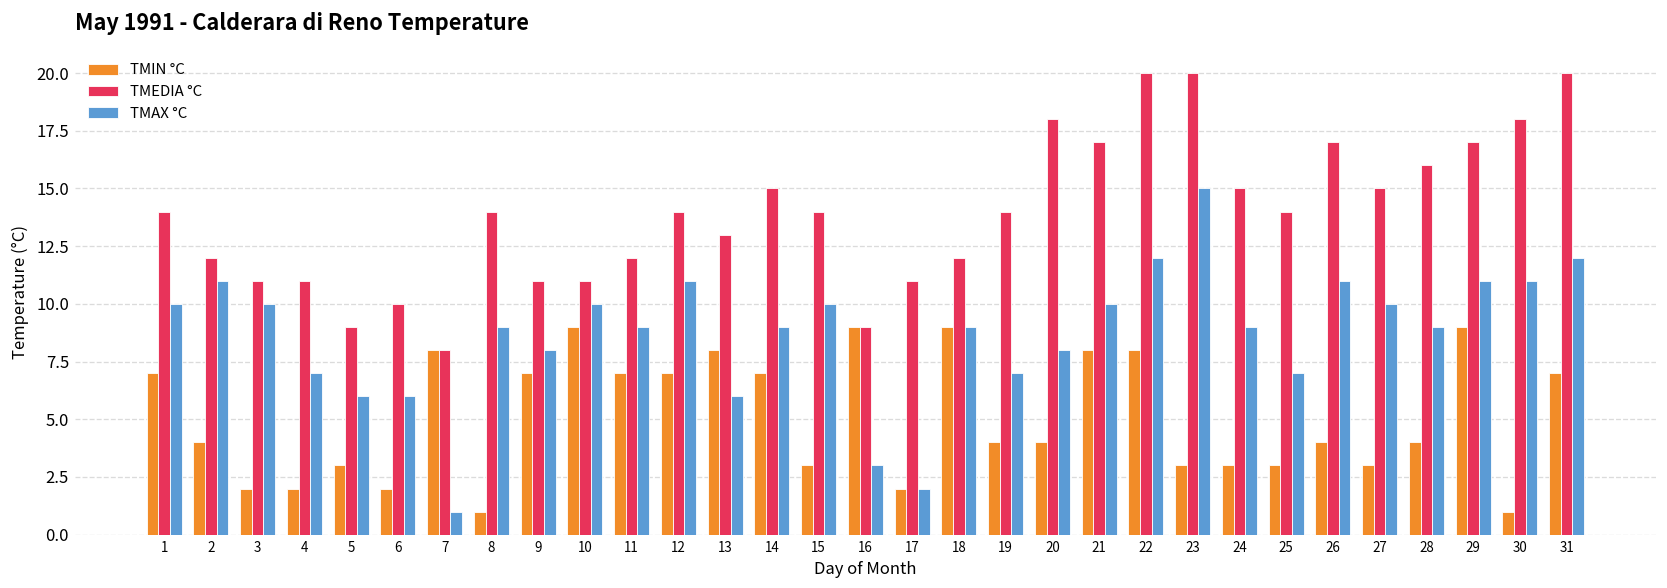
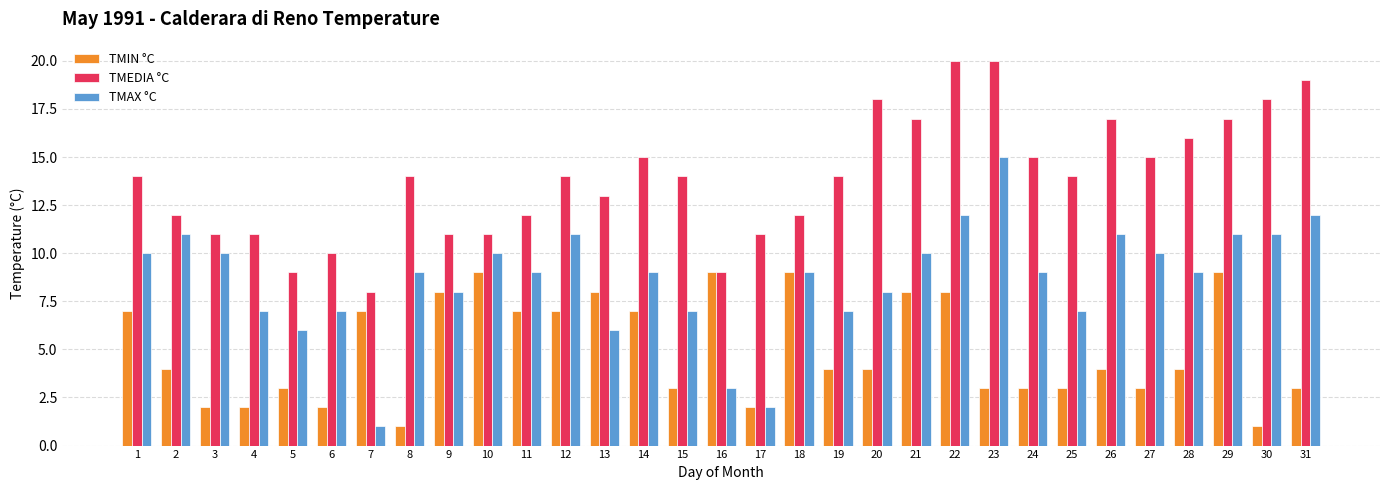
  {
    "TMIN °C": {
      "1": 7,
      "2": 4,
      "3": 2,
      "4": 2,
      "5": 3,
      "6": 2,
-     "7": 8,
+     "7": 7,
      "8": 1,
-     "9": 7,
+     "9": 8,
      "10": 9,
      "11": 7,
      "12": 7,
      "13": 8,
      "14": 7,
      "15": 3,
      "16": 9,
      "17": 2,
      "18": 9,
      "19": 4,
      "20": 4,
      "21": 8,
      "22": 8,
      "23": 3,
      "24": 3,
      "25": 3,
      "26": 4,
      "27": 3,
      "28": 4,
      "29": 9,
      "30": 1,
-     "31": 7
+     "31": 3
    },
    "TMEDIA °C": {
      "1": 14,
      "2": 12,
      "3": 11,
      "4": 11,
      "5": 9,
      "6": 10,
      "7": 8,
      "8": 14,
      "9": 11,
      "10": 11,
      "11": 12,
      "12": 14,
      "13": 13,
      "14": 15,
      "15": 14,
      "16": 9,
      "17": 11,
      "18": 12,
      "19": 14,
      "20": 18,
      "21": 17,
      "22": 20,
      "23": 20,
      "24": 15,
      "25": 14,
      "26": 17,
      "27": 15,
      "28": 16,
      "29": 17,
      "30": 18,
-     "31": 20
+     "31": 19
    },
    "TMAX °C": {
      "1": 10,
      "2": 11,
      "3": 10,
      "4": 7,
      "5": 6,
-     "6": 6,
+     "6": 7,
      "7": 1,
      "8": 9,
      "9": 8,
      "10": 10,
      "11": 9,
      "12": 11,
      "13": 6,
      "14": 9,
-     "15": 10,
+     "15": 7,
      "16": 3,
      "17": 2,
      "18": 9,
      "19": 7,
      "20": 8,
      "21": 10,
      "22": 12,
      "23": 15,
      "24": 9,
      "25": 7,
      "26": 11,
      "27": 10,
      "28": 9,
      "29": 11,
      "30": 11,
      "31": 12
    }
  }
